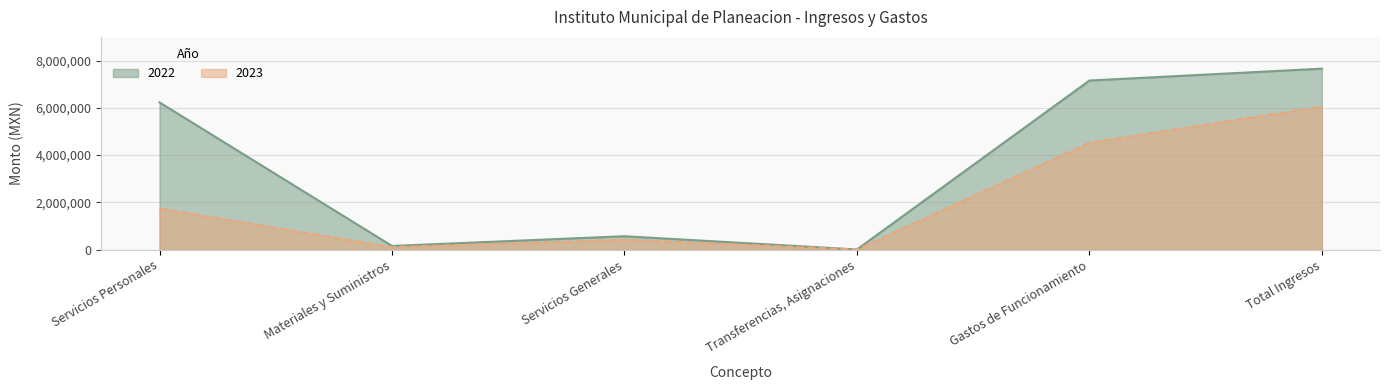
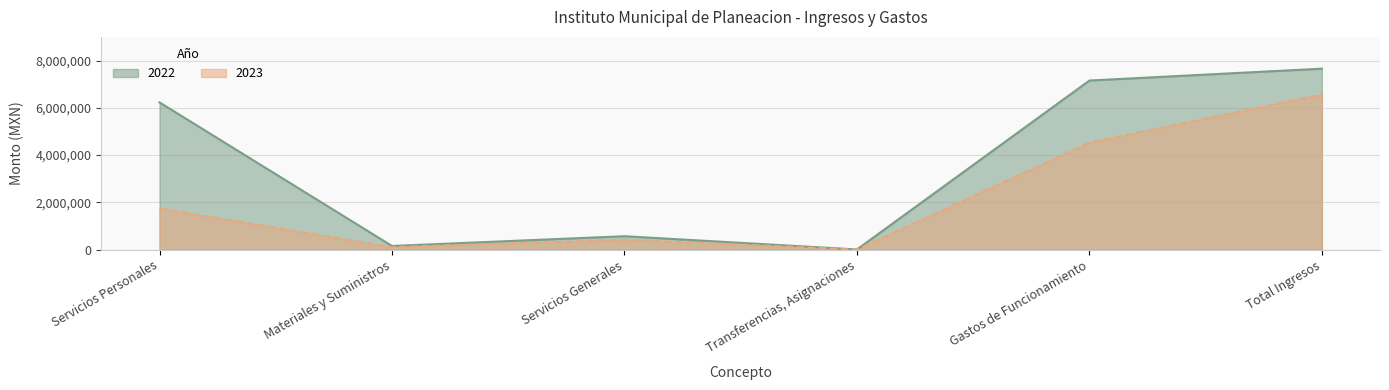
  {
    "2022": {
      "Servicios Personales": "6,200,000",
      "Servicios Generales": "600,000",
      "Gastos de Funcionamiento": "7,200,000",
      "Total Ingresos": "7,700,000"
    },
    "2023": {
      "Servicios Personales": "1,700,000",
      "Servicios Generales": "400,000",
      "Gastos de Funcionamiento": "4,500,000",
-     "Total Ingresos": "6,000,000"
+     "Total Ingresos": "6,600,000"
    }
  }
